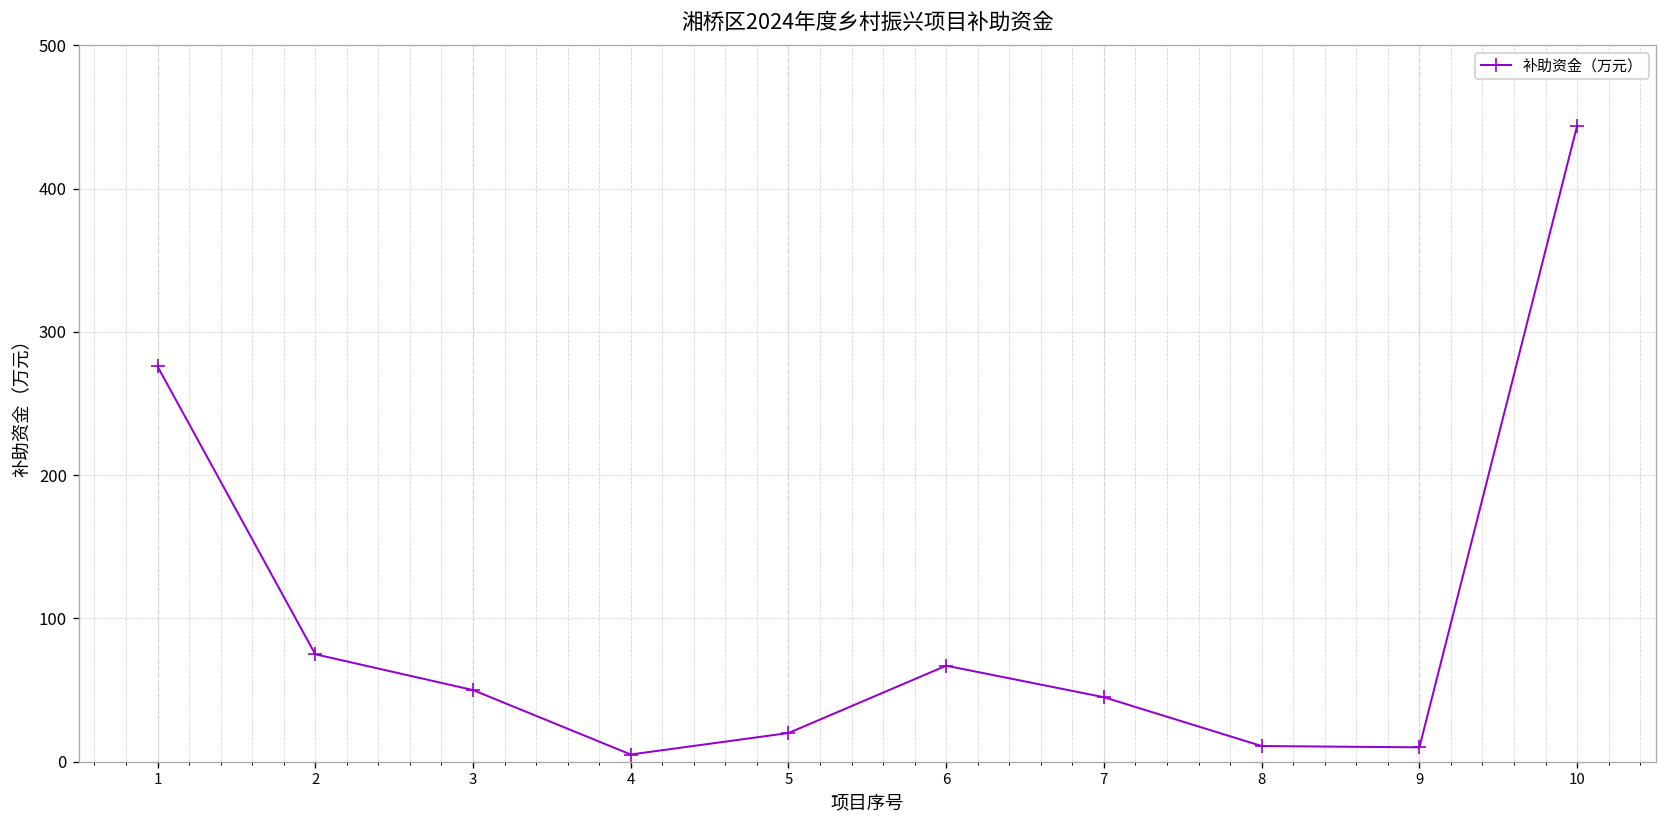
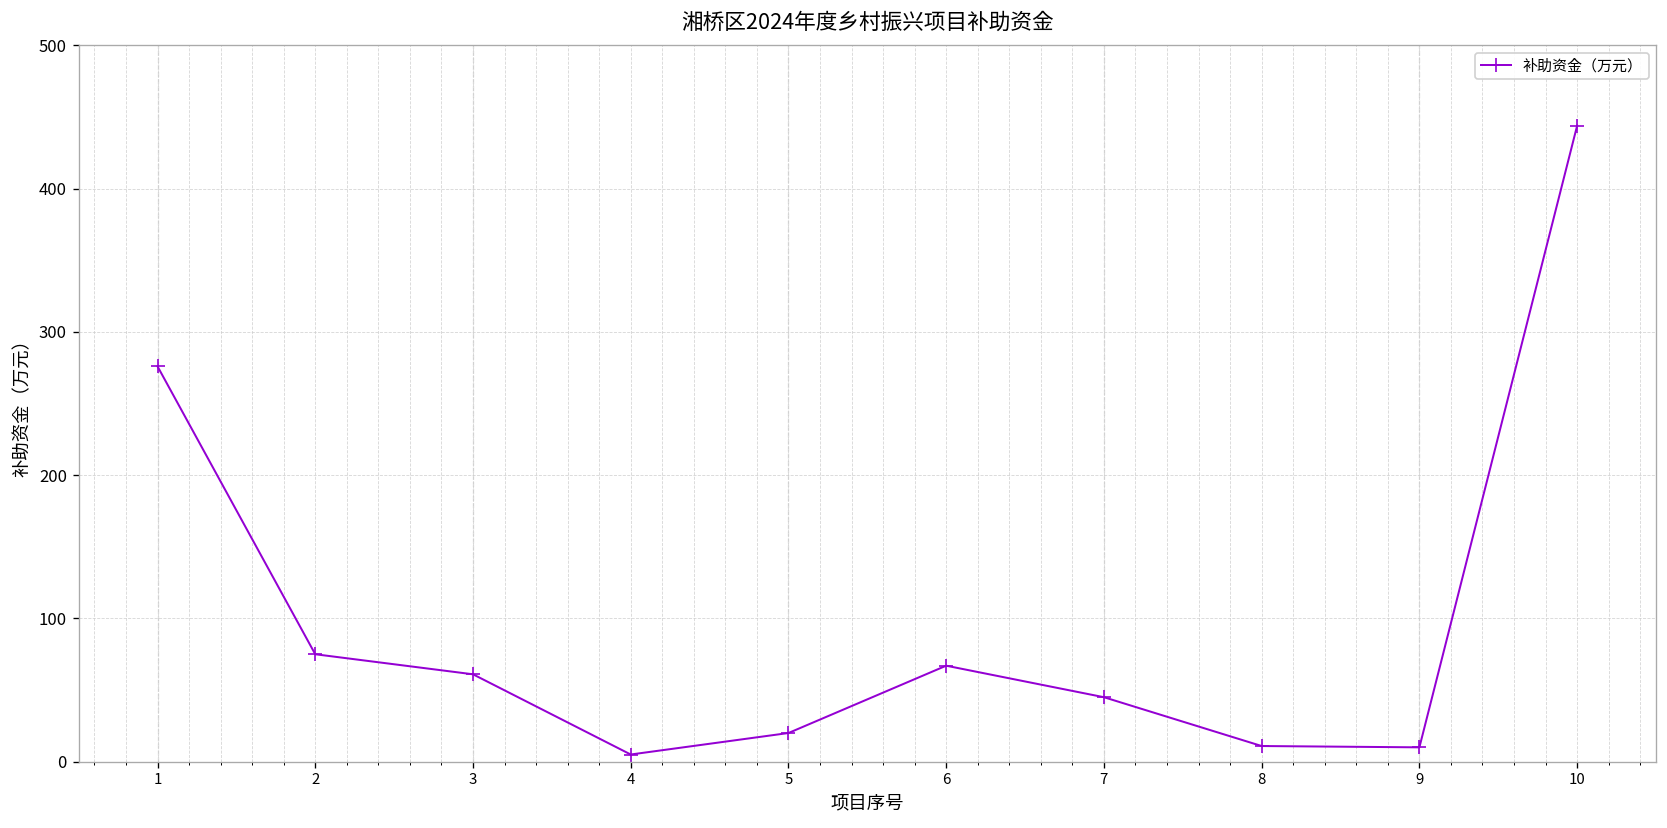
  {
    "1": 276,
    "2": 75,
-   "3": 50,
+   "3": 61,
    "4": 5,
    "5": 20,
    "6": 67,
    "7": 45,
    "8": 11,
    "9": 10,
    "10": 444
  }
